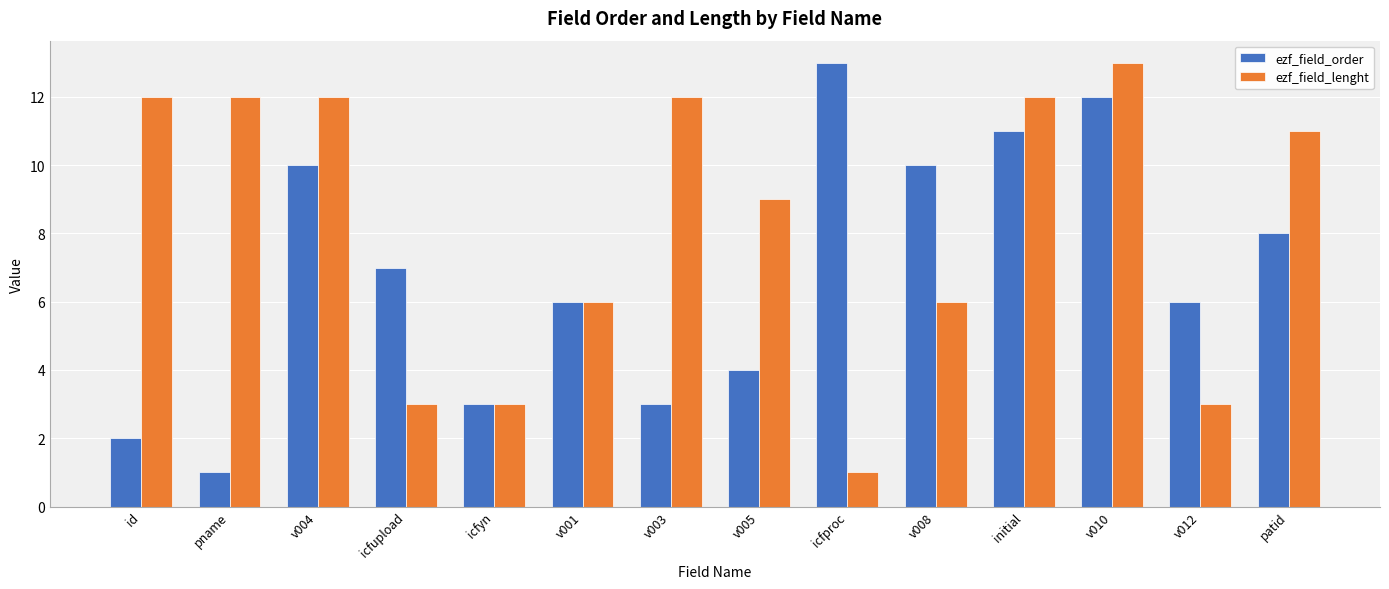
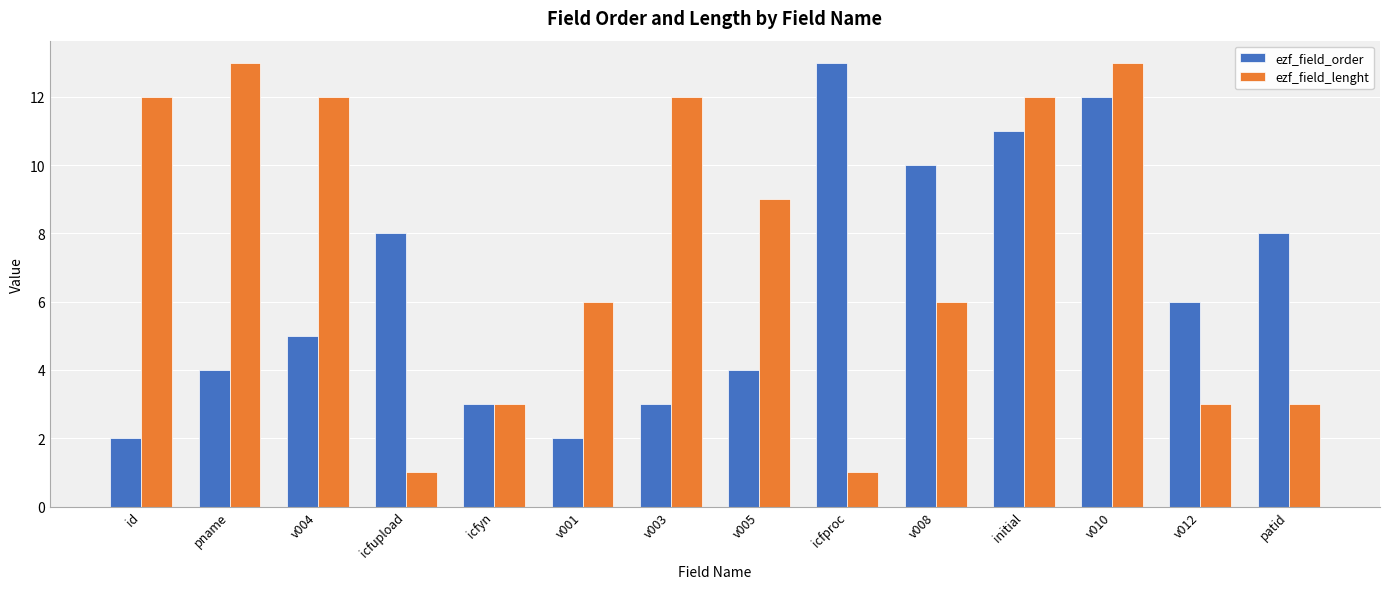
  {
    "ezf_field_order": {
      "id": 2,
-     "pname": 1,
-     "v004": 10,
-     "icfupload": 7,
+     "pname": 4,
+     "v004": 5,
+     "icfupload": 8,
      "icfyn": 3,
-     "v001": 6,
+     "v001": 2,
      "v003": 3,
      "v005": 4,
      "icfproc": 13,
      "v008": 10,
      "initial": 11,
      "v010": 12,
      "v012": 6,
      "patid": 8
    },
    "ezf_field_lenght": {
      "id": 12,
-     "pname": 12,
+     "pname": 13,
      "v004": 12,
-     "icfupload": 3,
+     "icfupload": 1,
      "icfyn": 3,
      "v001": 6,
      "v003": 12,
      "v005": 9,
      "icfproc": 1,
      "v008": 6,
      "initial": 12,
      "v010": 13,
      "v012": 3,
-     "patid": 11
+     "patid": 3
    }
  }
